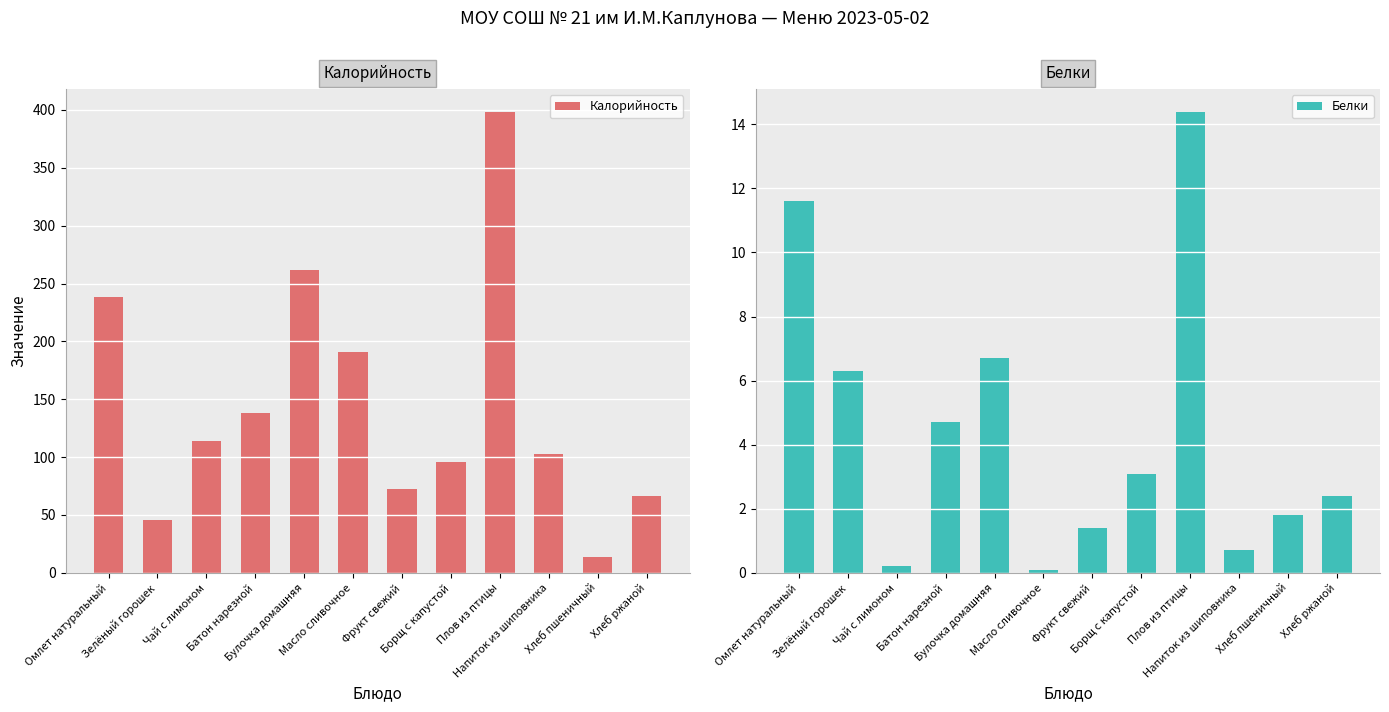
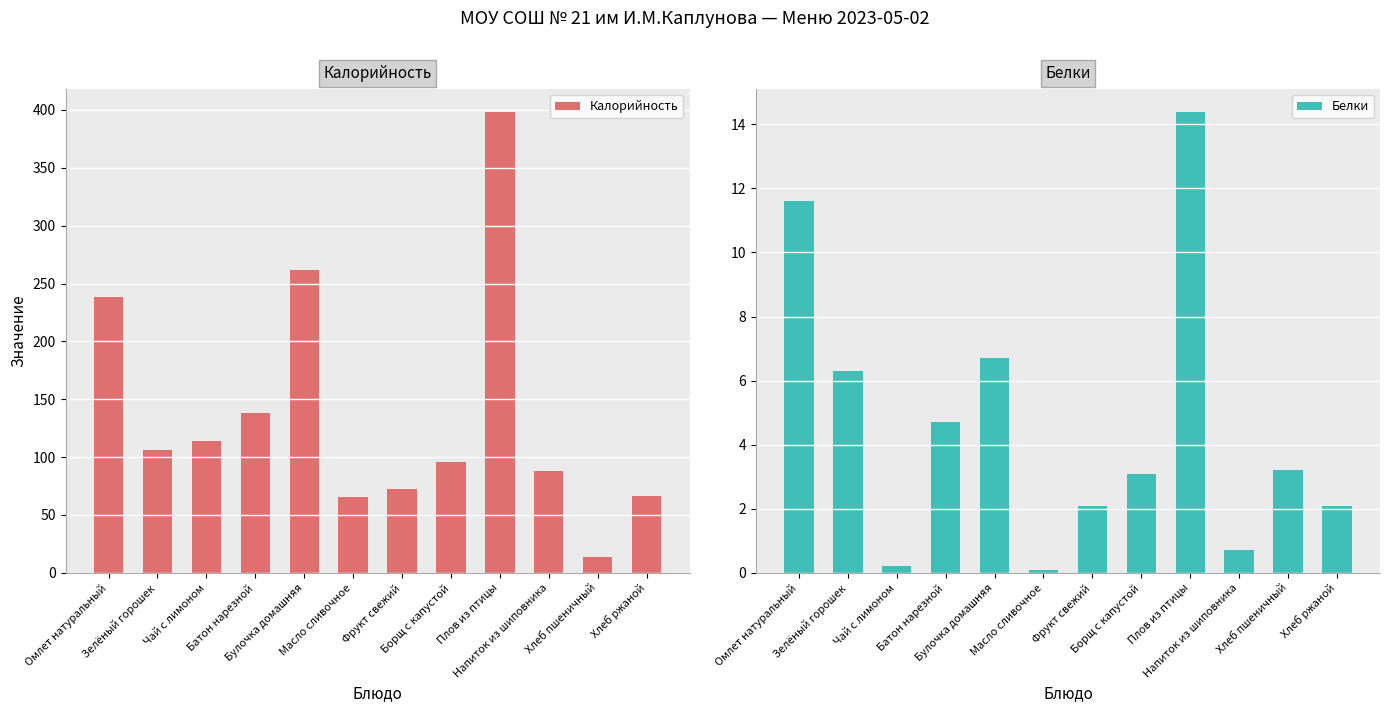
  {
    "Калорийность": {
      "Омлет натуральный": 238,
-     "Зелёный горошек": 46,
+     "Зелёный горошек": 106,
      "Чай с лимоном": 114,
      "Батон нарезной": 138,
      "Булочка домашняя": 262,
-     "Масло сливочное": 191,
+     "Масло сливочное": 66,
      "Фрукт свежий": 72,
      "Борщ с капустой": 96,
      "Плов из птицы": 398,
-     "Напиток из шиповника": 103,
+     "Напиток из шиповника": 88,
      "Хлеб пшеничный": 14,
      "Хлеб ржаной": 66
    },
    "Белки": {
      "Омлет натуральный": 11.6,
      "Зелёный горошек": 6.3,
      "Чай с лимоном": 0.2,
      "Батон нарезной": 4.7,
      "Булочка домашняя": 6.7,
      "Масло сливочное": 0.1,
-     "Фрукт свежий": 1.4,
+     "Фрукт свежий": 2.1,
      "Борщ с капустой": 3.1,
      "Плов из птицы": 14.4,
      "Напиток из шиповника": 0.7,
-     "Хлеб пшеничный": 1.8,
-     "Хлеб ржаной": 2.4
+     "Хлеб пшеничный": 3.2,
+     "Хлеб ржаной": 2.1
    }
  }
